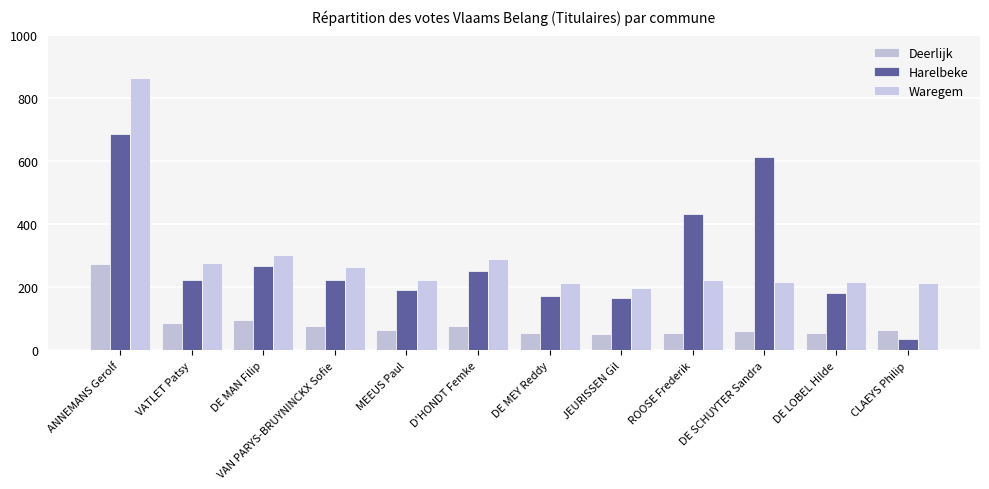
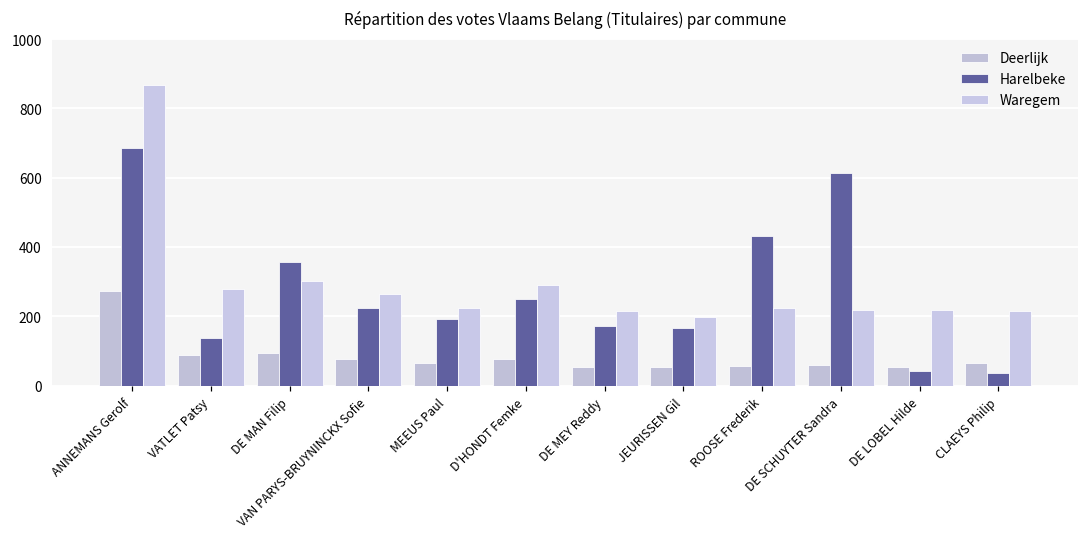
  {
    "Harelbeke": {
      "ANNEMANS Gerolf": 690,
-     "VATLET Patsy": 230,
-     "DE MAN Filip": 270,
+     "VATLET Patsy": 140,
+     "DE MAN Filip": 360,
      "VAN PARYS-BRUYNINCKX Sofie": 220,
      "MEEUS Paul": 190,
      "D'HONDT Femke": 250,
      "DE MEY Reddy": 170,
      "JEURISSEN Gil": 170,
      "ROOSE Frederik": 430,
      "DE SCHUYTER Sandra": 610,
-     "DE LOBEL Hilde": 180,
+     "DE LOBEL Hilde": 40,
      "CLAEYS Philip": 40
    }
  }
